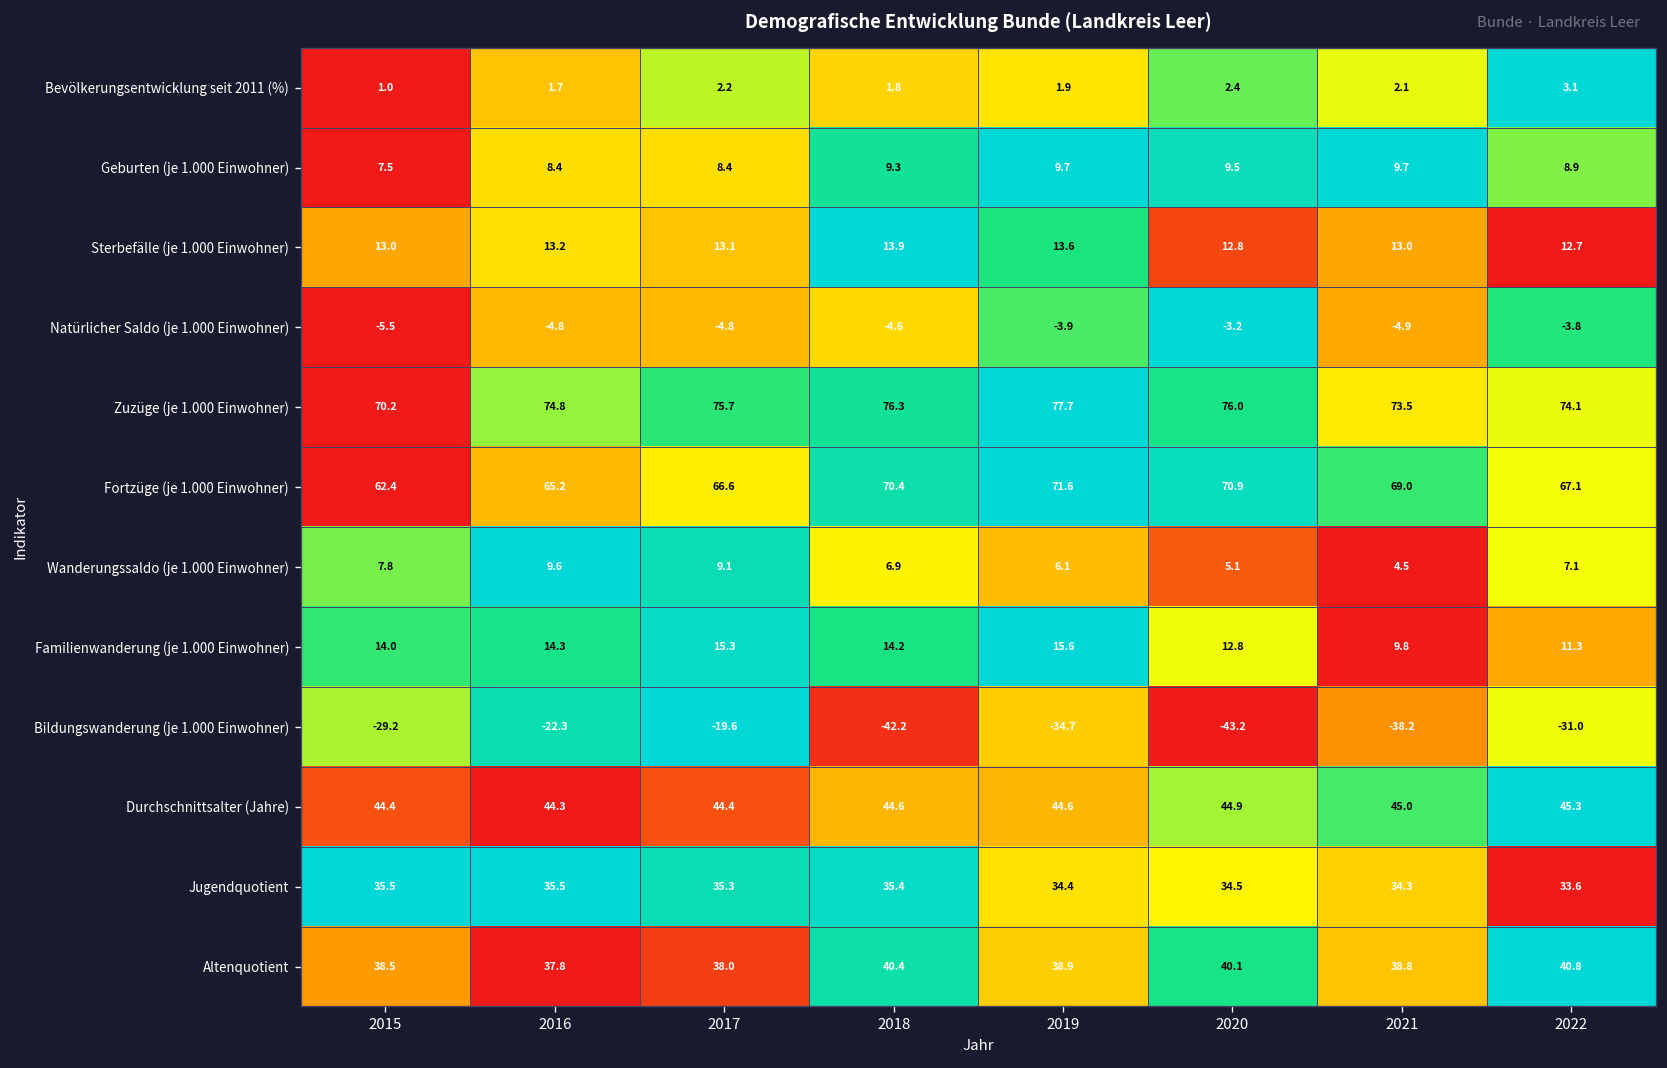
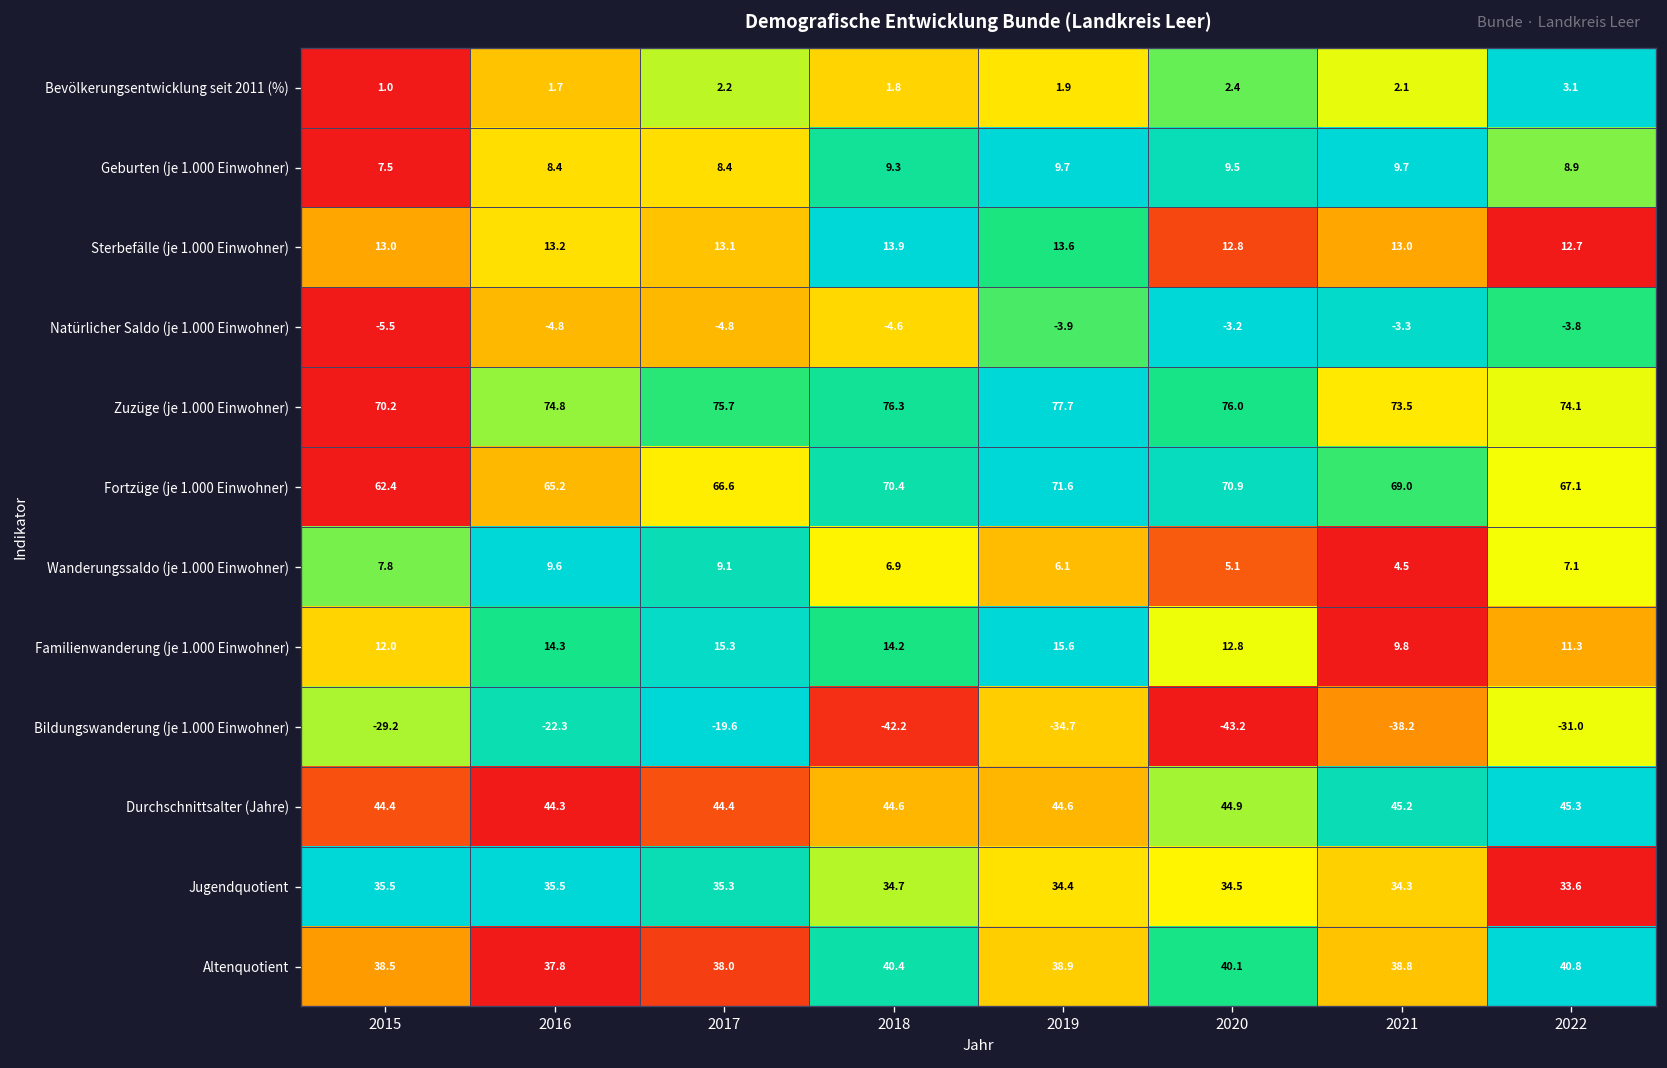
  {
    "Bevölkerungsentwicklung seit 2011 (%)": {
      "2015": 1.0,
      "2016": 1.7,
      "2017": 2.2,
      "2018": 1.8,
      "2019": 1.9,
      "2020": 2.4,
      "2021": 2.1,
      "2022": 3.1
    },
    "Geburten (je 1.000 Einwohner)": {
      "2015": 7.5,
      "2016": 8.4,
      "2017": 8.4,
      "2018": 9.3,
      "2019": 9.7,
      "2020": 9.5,
      "2021": 9.7,
      "2022": 8.9
    },
    "Sterbefälle (je 1.000 Einwohner)": {
      "2015": 13.0,
      "2016": 13.2,
      "2017": 13.1,
      "2018": 13.9,
      "2019": 13.6,
      "2020": 12.8,
      "2021": 13.0,
      "2022": 12.7
    },
    "Natürlicher Saldo (je 1.000 Einwohner)": {
      "2015": -5.5,
      "2016": -4.8,
      "2017": -4.8,
      "2018": -4.6,
      "2019": -3.9,
      "2020": -3.2,
-     "2021": -4.9,
+     "2021": -3.3,
      "2022": -3.8
    },
    "Zuzüge (je 1.000 Einwohner)": {
      "2015": 70.2,
      "2016": 74.8,
      "2017": 75.7,
      "2018": 76.3,
      "2019": 77.7,
      "2020": 76.0,
      "2021": 73.5,
      "2022": 74.1
    },
    "Fortzüge (je 1.000 Einwohner)": {
      "2015": 62.4,
      "2016": 65.2,
      "2017": 66.6,
      "2018": 70.4,
      "2019": 71.6,
      "2020": 70.9,
      "2021": 69.0,
      "2022": 67.1
    },
    "Wanderungssaldo (je 1.000 Einwohner)": {
      "2015": 7.8,
      "2016": 9.6,
      "2017": 9.1,
      "2018": 6.9,
      "2019": 6.1,
      "2020": 5.1,
      "2021": 4.5,
      "2022": 7.1
    },
    "Familienwanderung (je 1.000 Einwohner)": {
-     "2015": 14.0,
+     "2015": 12.0,
      "2016": 14.3,
      "2017": 15.3,
      "2018": 14.2,
      "2019": 15.6,
      "2020": 12.8,
      "2021": 9.8,
      "2022": 11.3
    },
    "Bildungswanderung (je 1.000 Einwohner)": {
      "2015": -29.2,
      "2016": -22.3,
      "2017": -19.6,
      "2018": -42.2,
      "2019": -34.7,
      "2020": -43.2,
      "2021": -38.2,
      "2022": -31.0
    },
    "Durchschnittsalter (Jahre)": {
      "2015": 44.4,
      "2016": 44.3,
      "2017": 44.4,
      "2018": 44.6,
      "2019": 44.6,
      "2020": 44.9,
-     "2021": 45.0,
+     "2021": 45.2,
      "2022": 45.3
    },
    "Jugendquotient": {
      "2015": 35.5,
      "2016": 35.5,
      "2017": 35.3,
-     "2018": 35.4,
+     "2018": 34.7,
      "2019": 34.4,
      "2020": 34.5,
      "2021": 34.3,
      "2022": 33.6
    },
    "Altenquotient": {
      "2015": 38.5,
      "2016": 37.8,
      "2017": 38.0,
      "2018": 40.4,
      "2019": 38.9,
      "2020": 40.1,
      "2021": 38.8,
      "2022": 40.8
    }
  }
